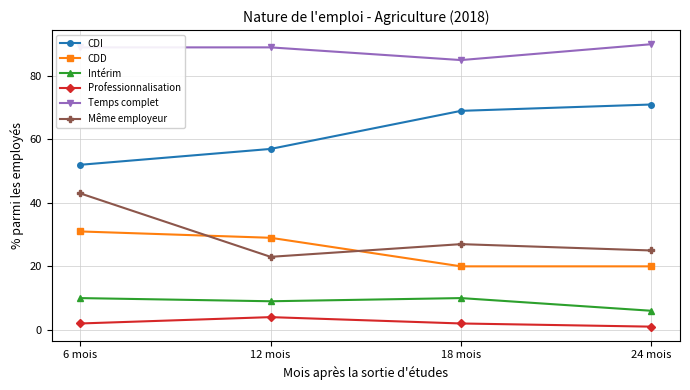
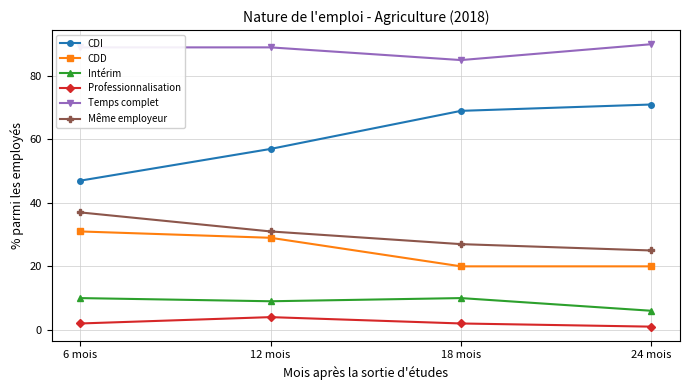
  {
    "CDI": {
-     "6 mois": 52,
+     "6 mois": 47,
      "12 mois": 57,
      "18 mois": 69,
      "24 mois": 71
    },
    "CDD": {
      "6 mois": 31,
      "12 mois": 29,
      "18 mois": 20,
      "24 mois": 20
    },
    "Intérim": {
      "6 mois": 10,
      "12 mois": 9,
      "18 mois": 10,
      "24 mois": 6
    },
    "Professionnalisation": {
      "6 mois": 2,
      "12 mois": 4,
      "18 mois": 2,
      "24 mois": 1
    },
    "Temps complet": {
      "12 mois": 89,
      "18 mois": 85,
      "24 mois": 90
    },
    "Même employeur": {
-     "6 mois": 43,
-     "12 mois": 23,
+     "6 mois": 37,
+     "12 mois": 31,
      "18 mois": 27,
      "24 mois": 25
    }
  }
